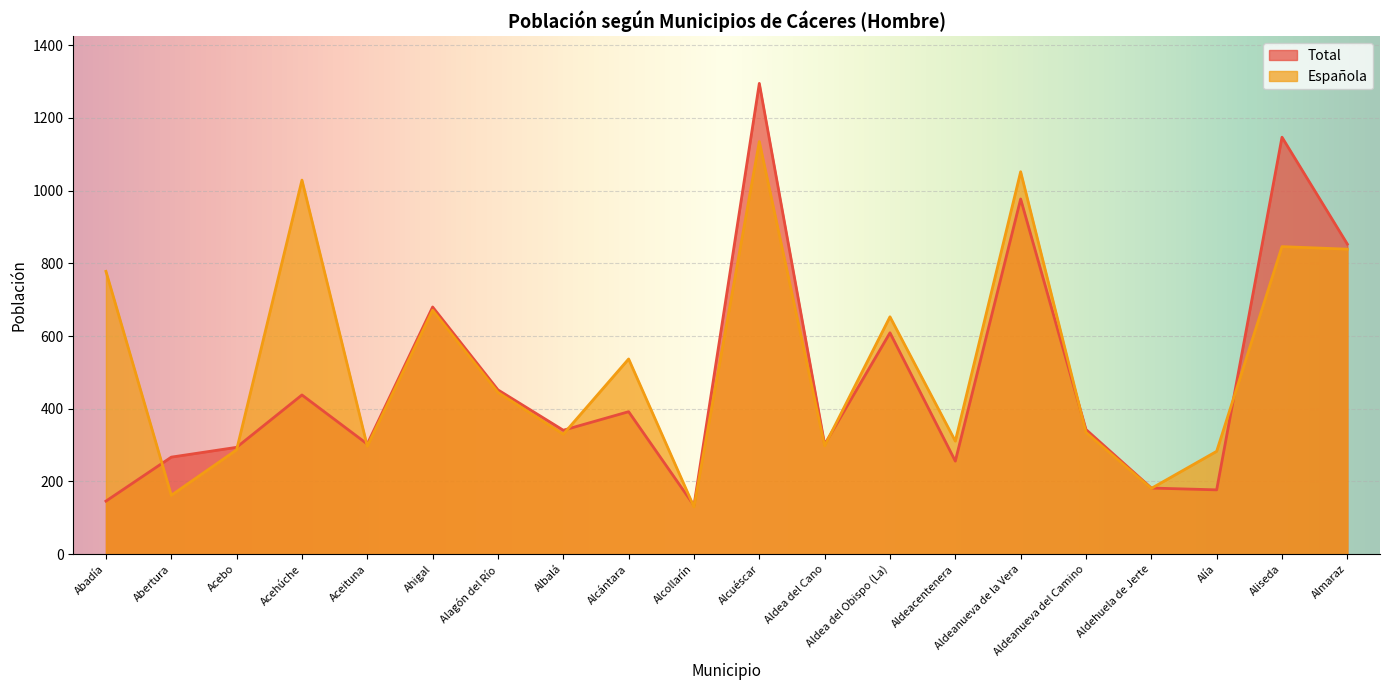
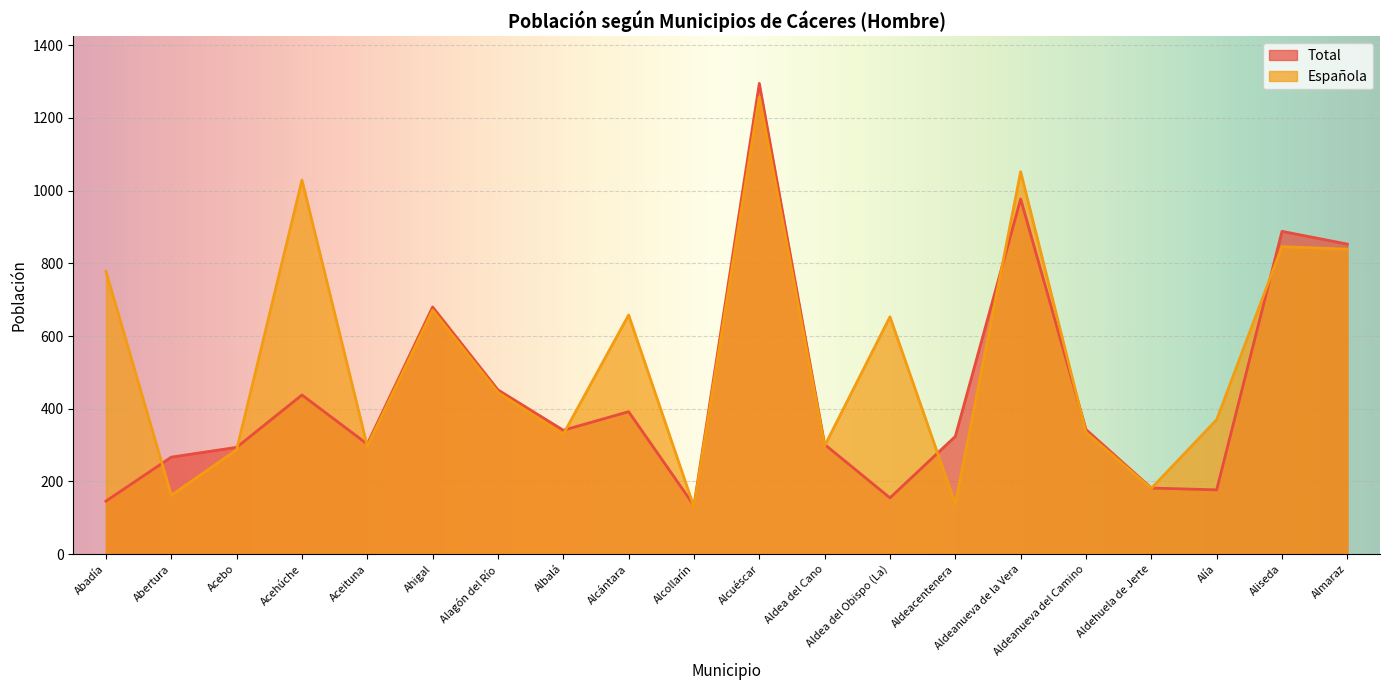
  {
    "Total": {
      "Abadía": 150,
      "Abertura": 270,
      "Acebo": 290,
      "Acehúche": 440,
      "Ahigal": 680,
      "Albalá": 340,
      "Alcántara": 390,
      "Alcuéscar": 1300,
-     "Aldea del Obispo (La)": 610,
-     "Aldeacentenera": 260,
+     "Aldea del Obispo (La)": 160,
+     "Aldeacentenera": 320,
      "Aldeanueva de la Vera": 980,
      "Aldeanueva del Camino": 340,
      "Alía": 180,
-     "Aliseda": 1150,
+     "Aliseda": 890,
      "Almaraz": 850
    },
    "Española": {
      "Abadía": 780,
      "Abertura": 160,
      "Acebo": 290,
      "Acehúche": 1030,
      "Ahigal": 670,
      "Albalá": 330,
-     "Alcántara": 540,
-     "Alcuéscar": 1140,
+     "Alcántara": 660,
+     "Alcuéscar": 1260,
      "Aldea del Obispo (La)": 650,
-     "Aldeacentenera": 310,
+     "Aldeacentenera": 140,
      "Aldeanueva de la Vera": 1050,
      "Aldeanueva del Camino": 340,
-     "Alía": 280,
+     "Alía": 370,
      "Aliseda": 850,
      "Almaraz": 840
    }
  }
